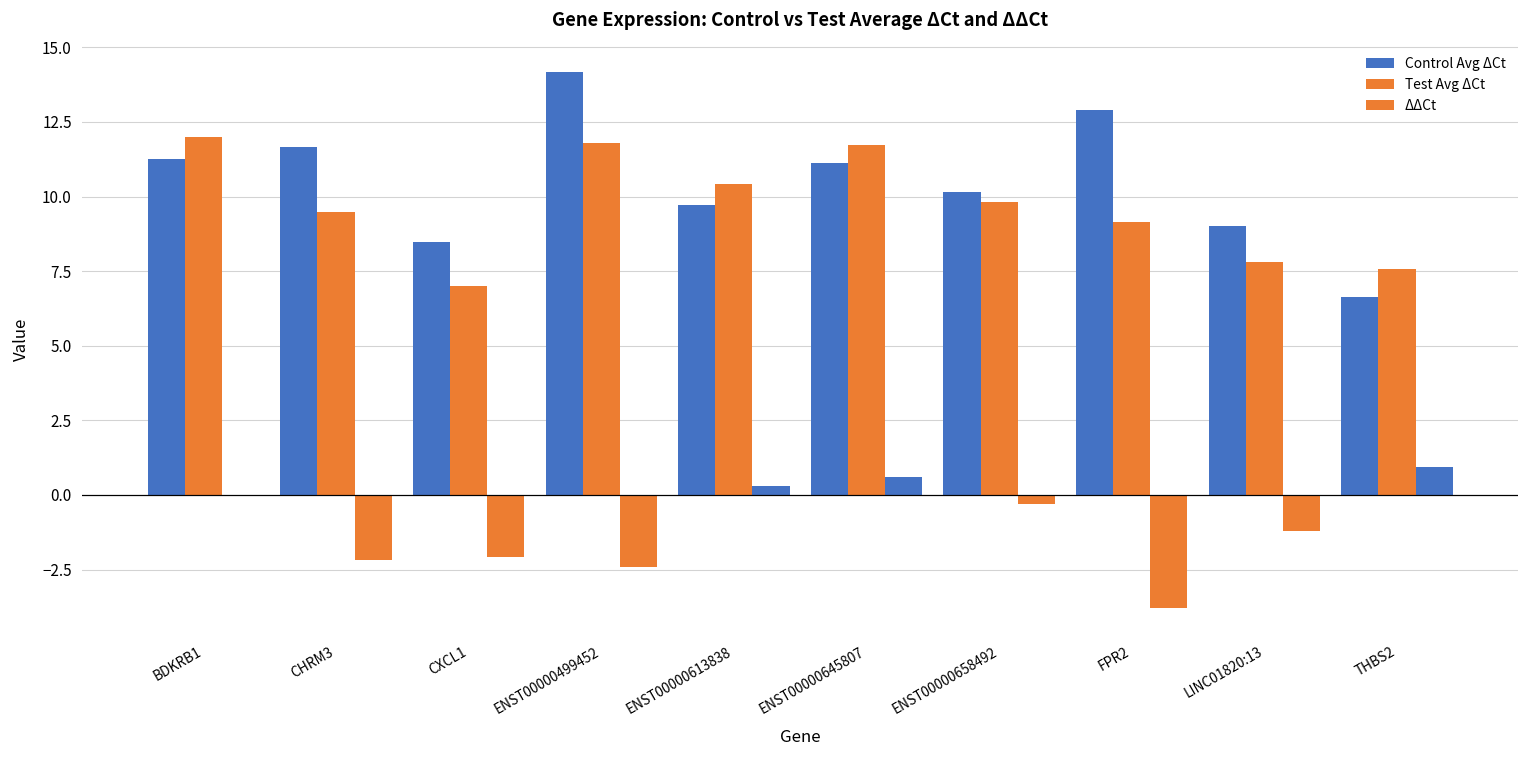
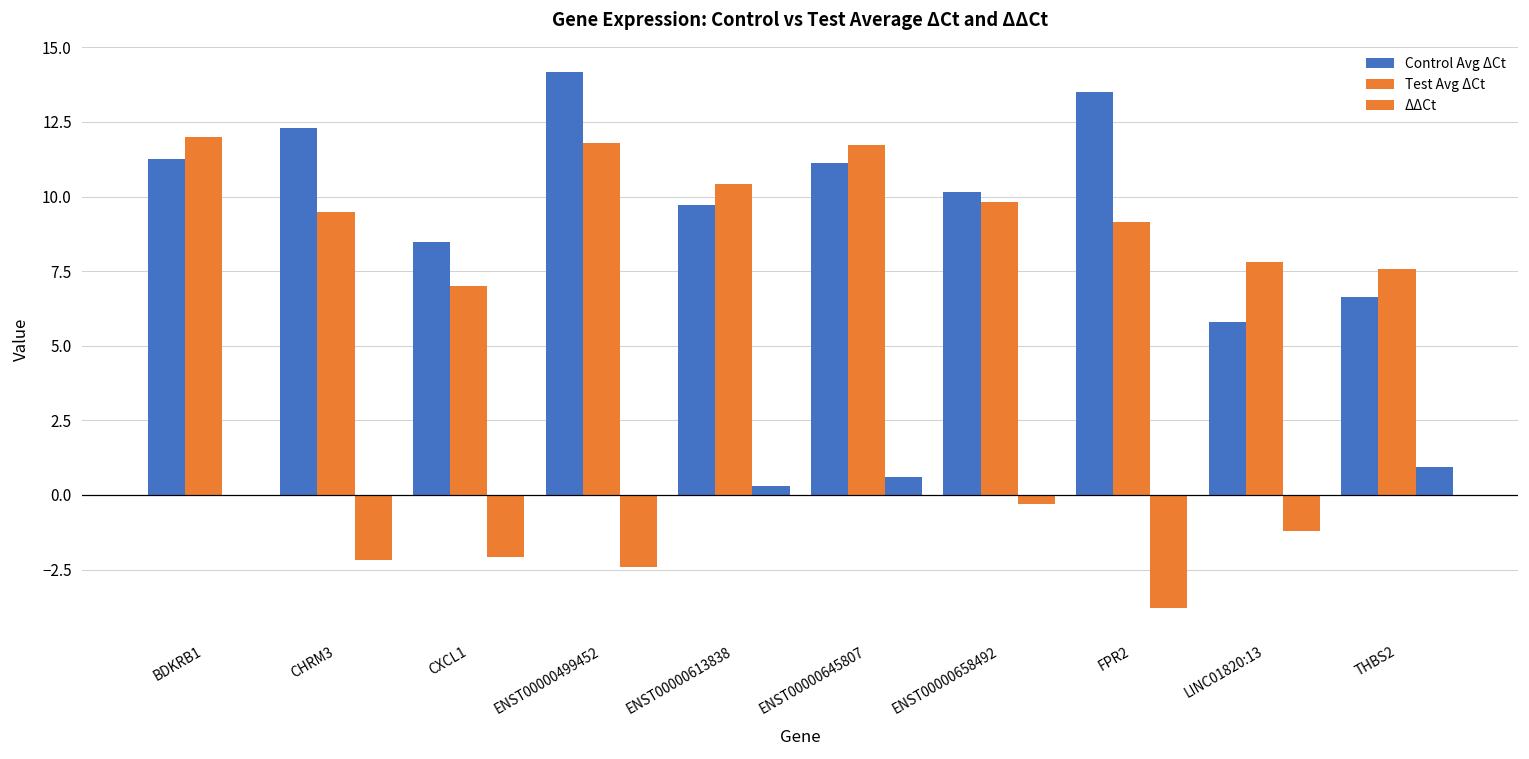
  {
    "Control Avg ΔCt": {
      "BDKRB1": 11.3,
-     "CHRM3": 11.7,
+     "CHRM3": 12.3,
      "CXCL1": 8.5,
      "ENST00000499452": 14.2,
      "ENST00000613838": 9.7,
      "ENST00000645807": 11.1,
      "ENST00000658492": 10.1,
-     "FPR2": 12.9,
-     "LINC01820:13": 9.0,
+     "FPR2": 13.5,
+     "LINC01820:13": 5.8,
      "THBS2": 6.6
    }
  }
